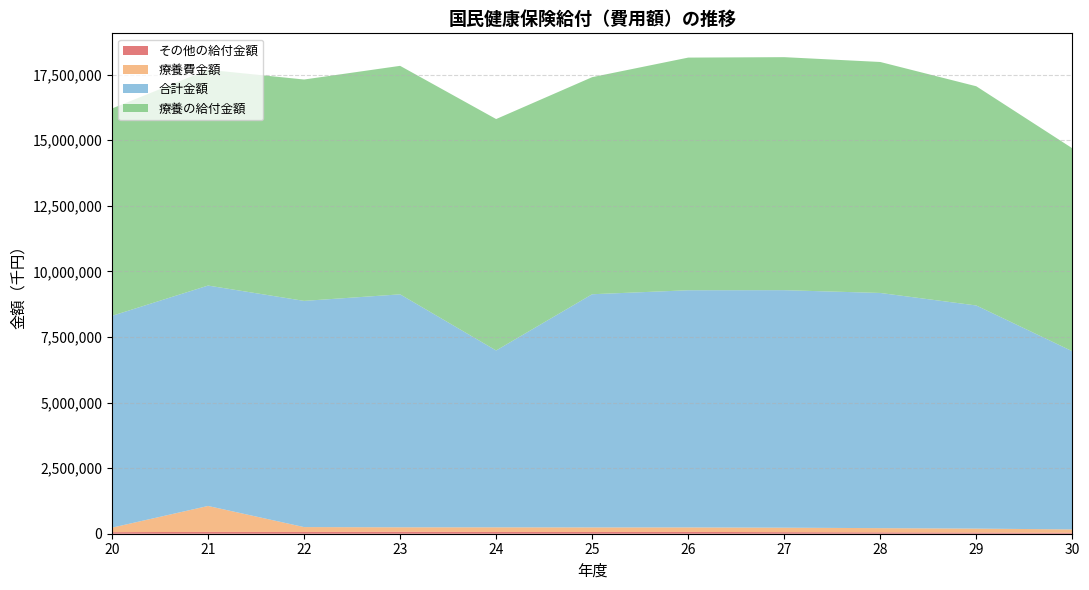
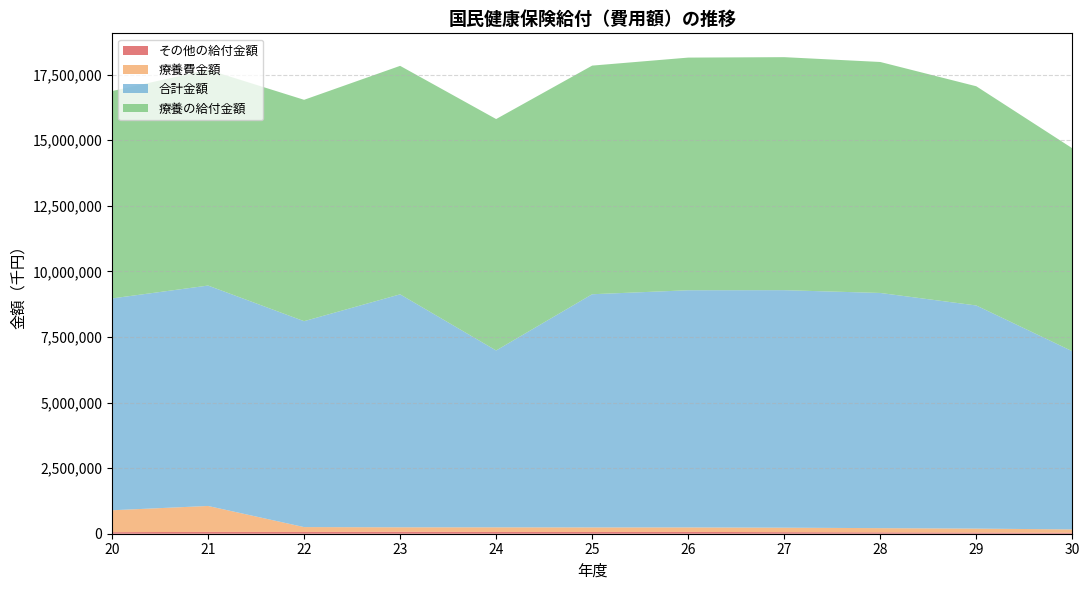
  {
    "療養費金額": {
-     "20": "200,000",
+     "20": "800,000",
      "21": "1,000,000",
      "22": "200,000",
      "23": "200,000",
      "24": "200,000",
      "25": "200,000",
      "26": "200,000",
      "27": "200,000",
      "28": "200,000",
      "29": "100,000",
      "30": "100,000"
    },
    "合計金額": {
      "20": "8,100,000",
      "21": "8,400,000",
-     "22": "8,600,000",
+     "22": "7,800,000",
      "23": "8,900,000",
      "24": "6,700,000",
      "25": "8,900,000",
      "26": "9,000,000",
      "27": "9,100,000",
      "28": "9,000,000",
      "29": "8,500,000",
      "30": "6,800,000"
    },
    "療養の給付金額": {
      "20": "7,900,000",
      "22": "8,400,000",
      "23": "8,700,000",
      "24": "8,800,000",
-     "25": "8,300,000",
+     "25": "8,700,000",
      "26": "8,900,000",
      "27": "8,900,000",
      "28": "8,800,000",
      "29": "8,400,000",
      "30": "7,700,000"
    }
  }
